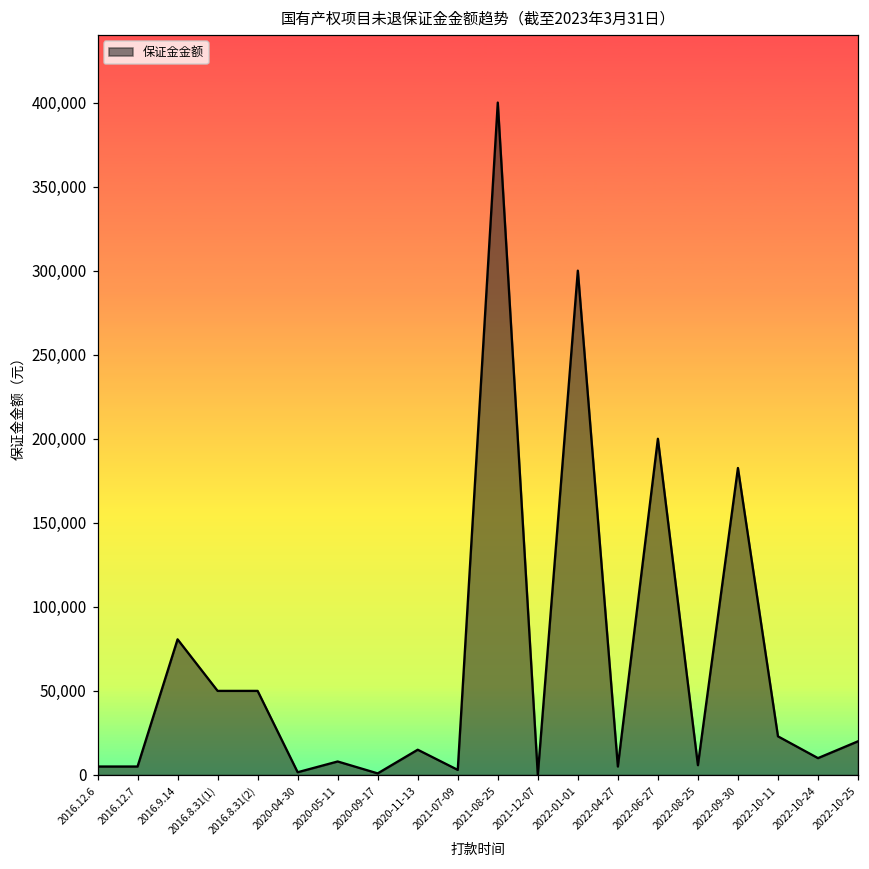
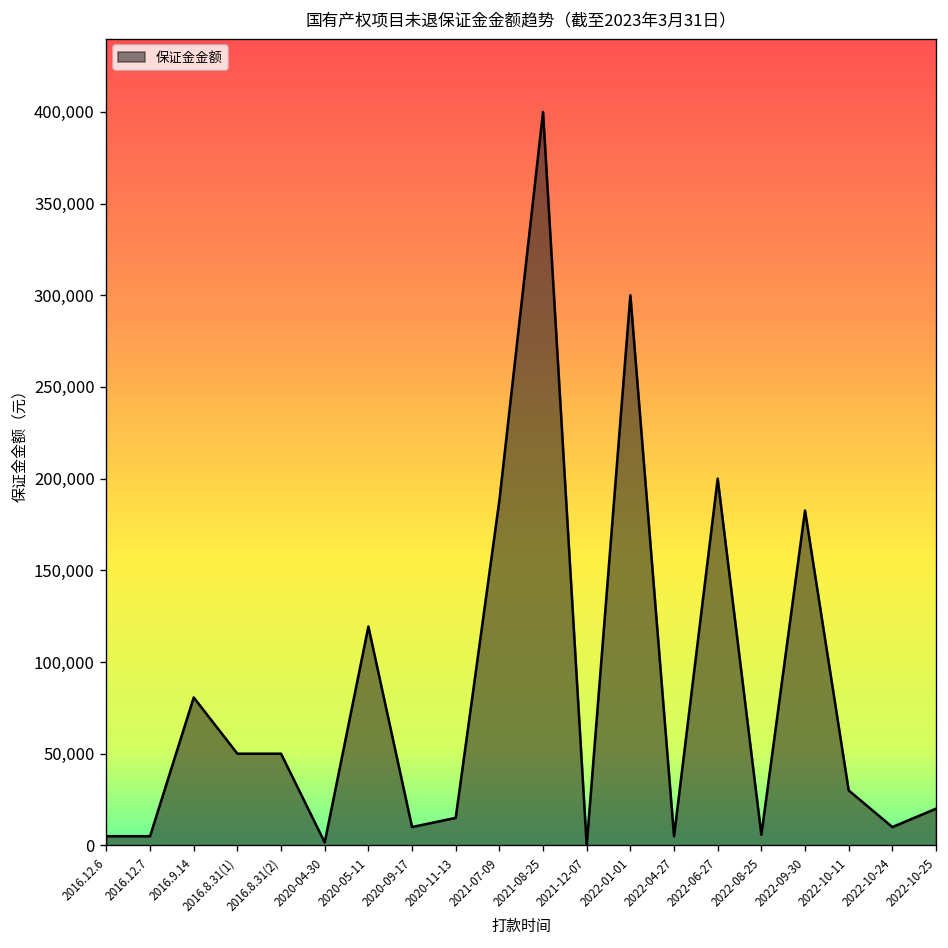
  {
    "2016.12.6": "5,000",
    "2016.12.7": "5,000",
    "2016.9.14": "81,000",
    "2016.8.31(1)": "50,000",
    "2016.8.31(2)": "50,000",
    "2020-04-30": "2,000",
-   "2020-05-11": "8,000",
-   "2020-09-17": "1,000",
+   "2020-05-11": "119,000",
+   "2020-09-17": "10,000",
    "2020-11-13": "15,000",
-   "2021-07-09": "3,000",
+   "2021-07-09": "188,000",
    "2021-08-25": "400,000",
    "2021-12-07": "0",
    "2022-01-01": "300,000",
    "2022-04-27": "5,000",
    "2022-06-27": "200,000",
    "2022-08-25": "6,000",
    "2022-09-30": "183,000",
-   "2022-10-11": "23,000",
+   "2022-10-11": "30,000",
    "2022-10-24": "10,000",
    "2022-10-25": "20,000"
  }
